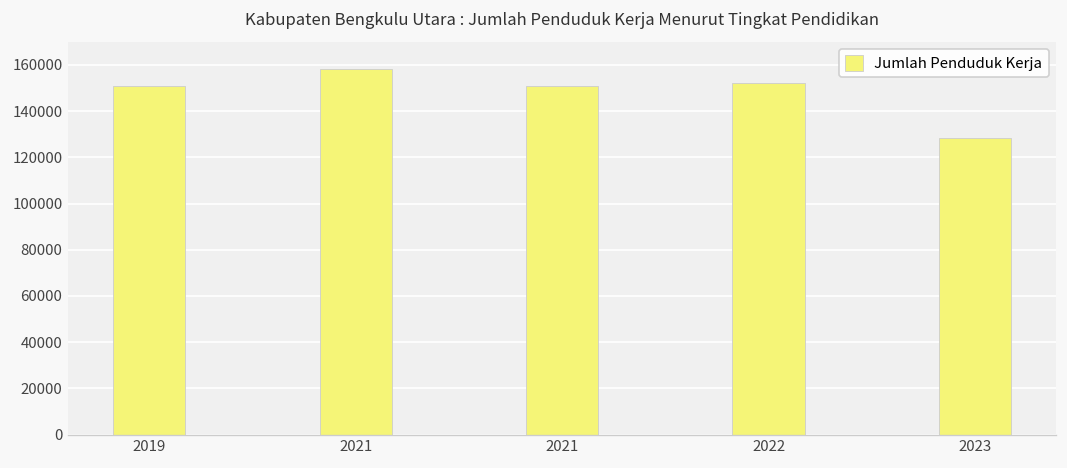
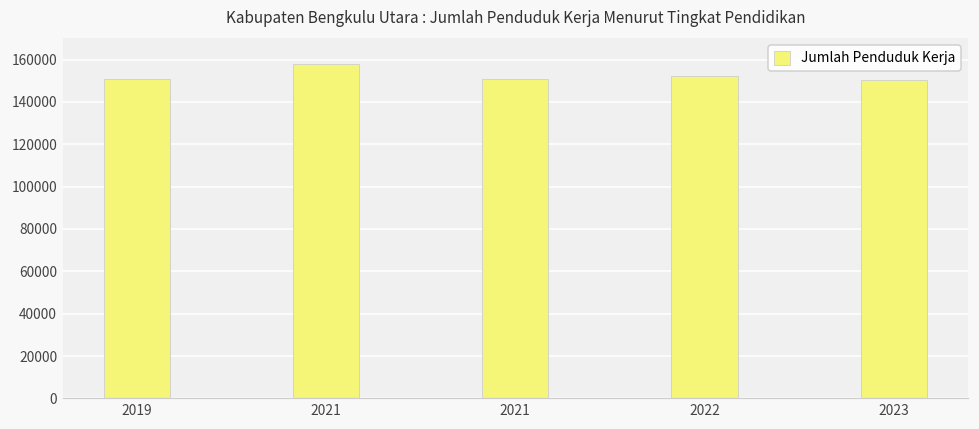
  {
    "2019": 151000,
    "2022": 152000,
-   "2023": 128000
+   "2023": 150000
  }
